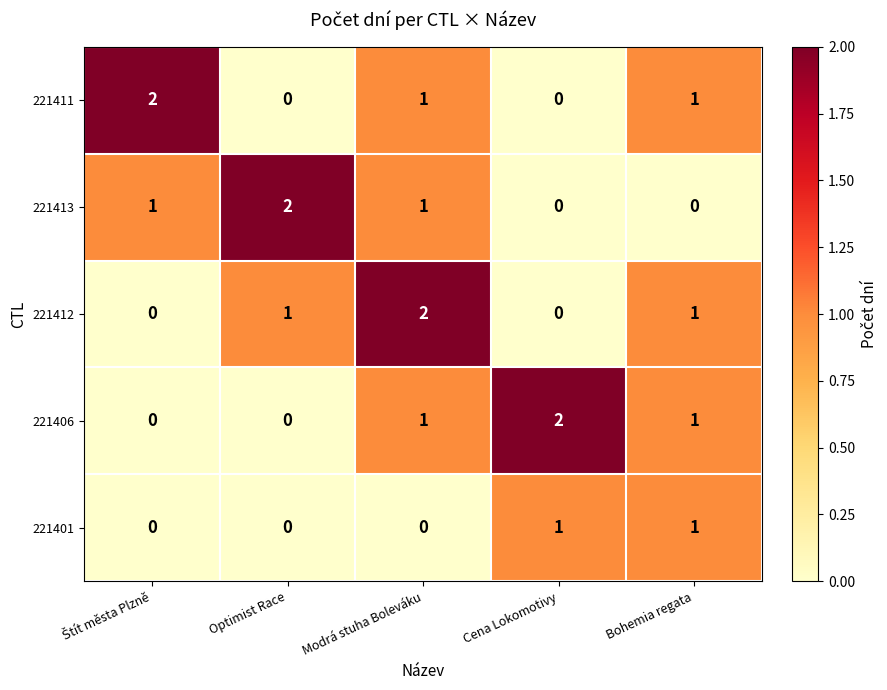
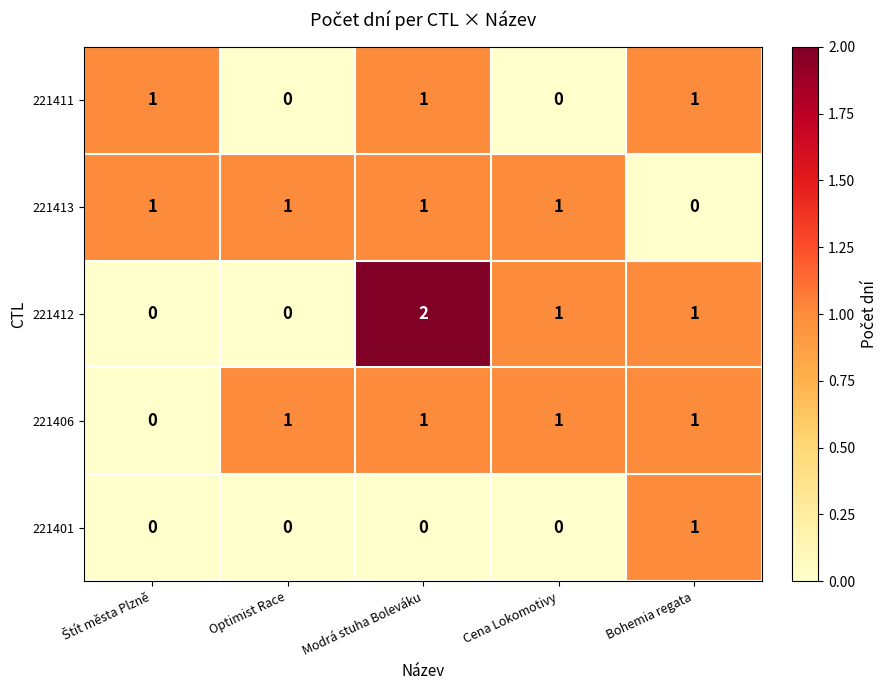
  {
    "221411": {
-     "Štít města Plzně": 2,
+     "Štít města Plzně": 1,
      "Optimist Race": 0,
      "Modrá stuha Boleváku": 1,
      "Cena Lokomotivy": 0,
      "Bohemia regata": 1
    },
    "221413": {
      "Štít města Plzně": 1,
-     "Optimist Race": 2,
+     "Optimist Race": 1,
      "Modrá stuha Boleváku": 1,
-     "Cena Lokomotivy": 0,
+     "Cena Lokomotivy": 1,
      "Bohemia regata": 0
    },
    "221412": {
      "Štít města Plzně": 0,
-     "Optimist Race": 1,
+     "Optimist Race": 0,
      "Modrá stuha Boleváku": 2,
-     "Cena Lokomotivy": 0,
+     "Cena Lokomotivy": 1,
      "Bohemia regata": 1
    },
    "221406": {
      "Štít města Plzně": 0,
-     "Optimist Race": 0,
+     "Optimist Race": 1,
      "Modrá stuha Boleváku": 1,
-     "Cena Lokomotivy": 2,
+     "Cena Lokomotivy": 1,
      "Bohemia regata": 1
    },
    "221401": {
      "Štít města Plzně": 0,
      "Optimist Race": 0,
      "Modrá stuha Boleváku": 0,
-     "Cena Lokomotivy": 1,
+     "Cena Lokomotivy": 0,
      "Bohemia regata": 1
    }
  }
